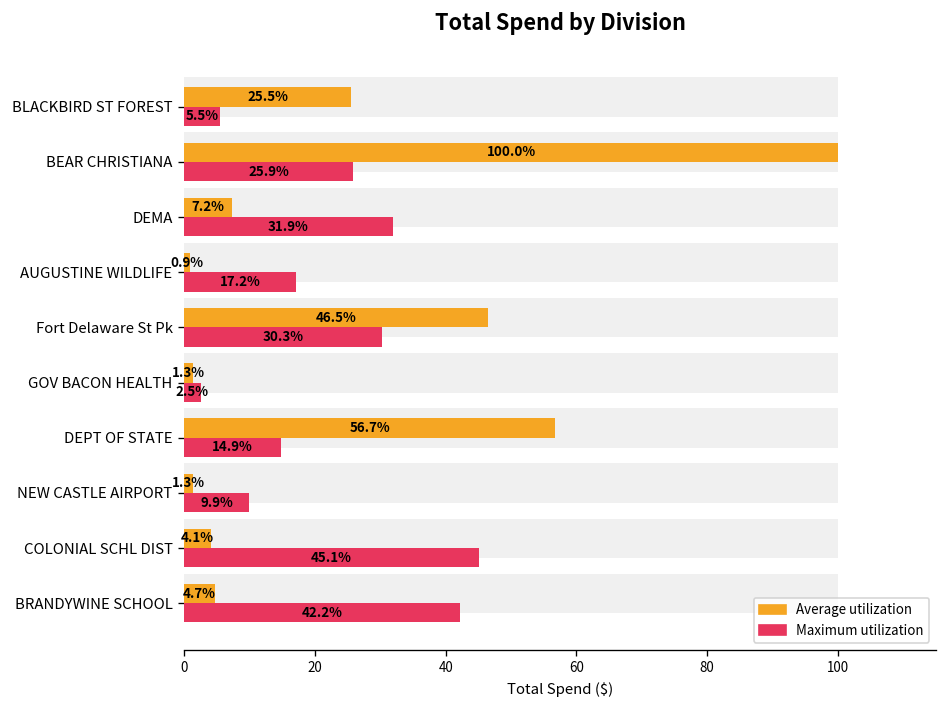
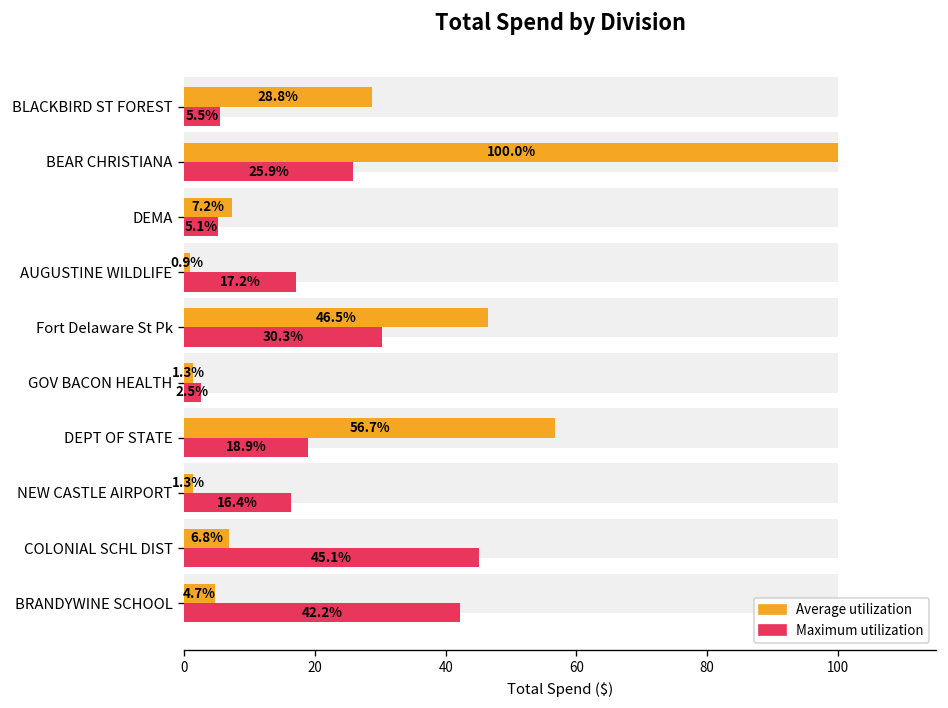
  {
    "Average utilization": {
-     "BLACKBIRD ST FOREST": "25.5%",
+     "BLACKBIRD ST FOREST": "28.8%",
      "BEAR CHRISTIANA": "100.0%",
-     "COLONIAL SCHL DIST": "4.1%"
+     "COLONIAL SCHL DIST": "6.8%"
    },
    "Maximum utilization": {
      "BLACKBIRD ST FOREST": "5.5%",
      "BEAR CHRISTIANA": "25.9%",
-     "DEMA": "31.9%",
+     "DEMA": "5.1%",
      "AUGUSTINE WILDLIFE": "17.2%",
      "Fort Delaware St Pk": "30.3%",
      "GOV BACON HEALTH": "2.5%",
-     "DEPT OF STATE": "14.9%",
-     "NEW CASTLE AIRPORT": "9.9%",
+     "DEPT OF STATE": "18.9%",
+     "NEW CASTLE AIRPORT": "16.4%",
      "COLONIAL SCHL DIST": "45.1%",
      "BRANDYWINE SCHOOL": "42.2%"
    }
  }
